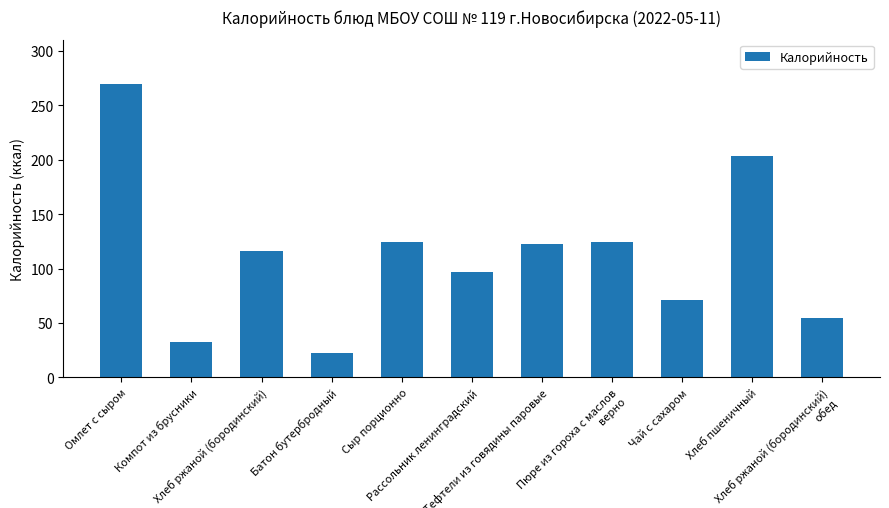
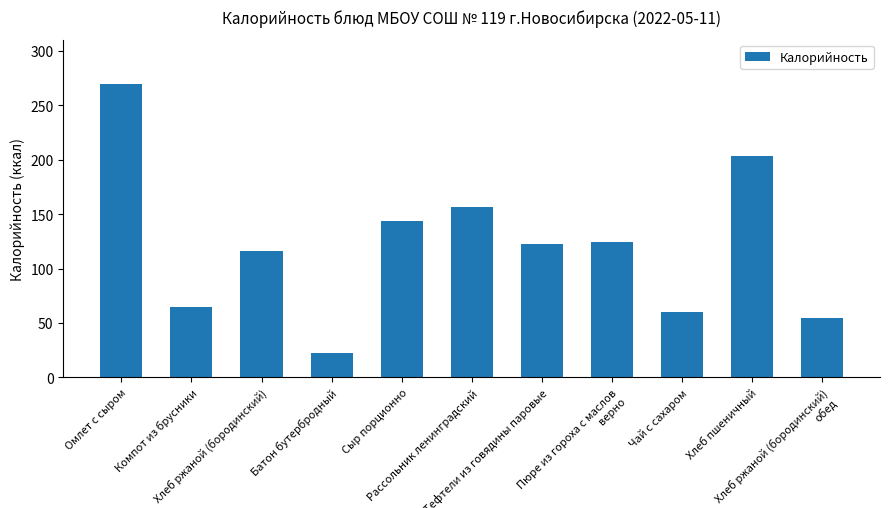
  {
    "Омлет с сыром": 270,
-   "Компот из брусники": 33,
+   "Компот из брусники": 65,
    "Хлеб ржаной (бородинский)": 116,
    "Батон бутербродный": 23,
-   "Сыр порционно": 124,
-   "Рассольник ленинградский": 97,
+   "Сыр порционно": 144,
+   "Рассольник ленинградский": 157,
    "Тефтели из говядины паровые": 122,
    "Пюре из гороха с маслов верно": 124,
-   "Чай с сахаром": 71,
+   "Чай с сахаром": 60,
    "Хлеб пшеничный": 204,
    "Хлеб ржаной (бородинский) обед": 55
  }
